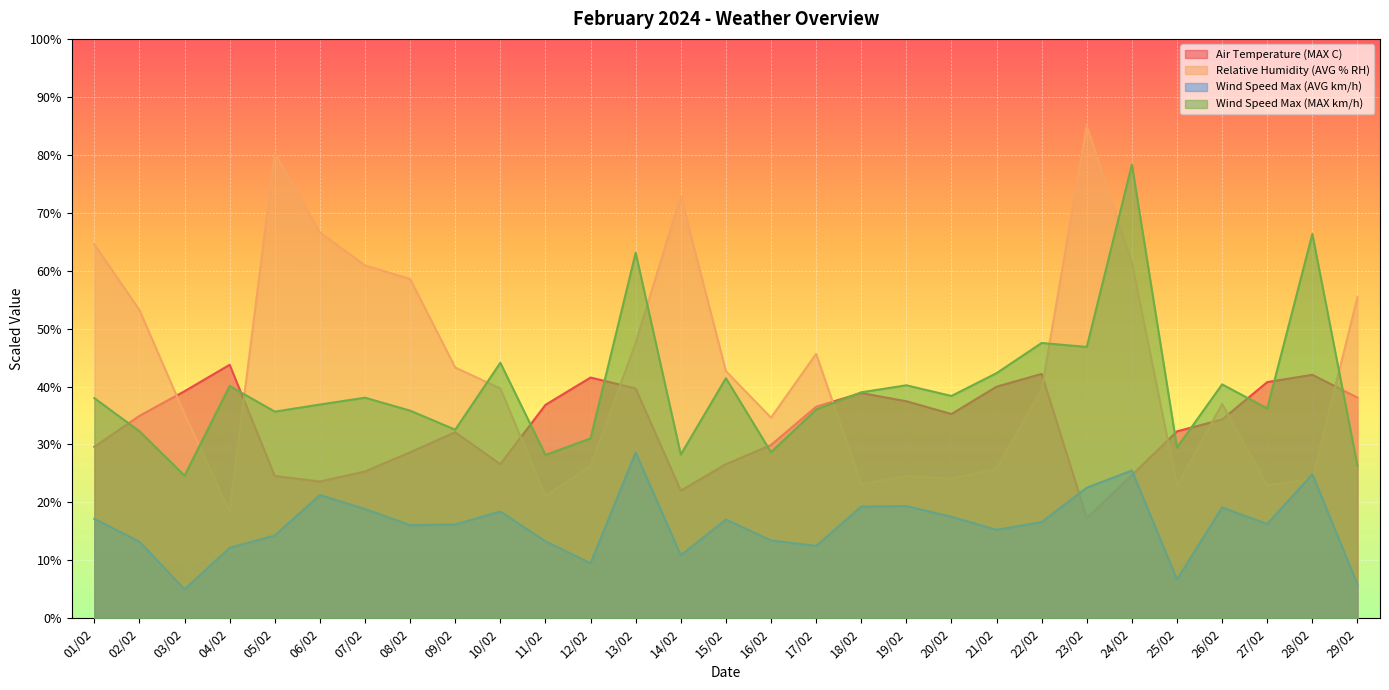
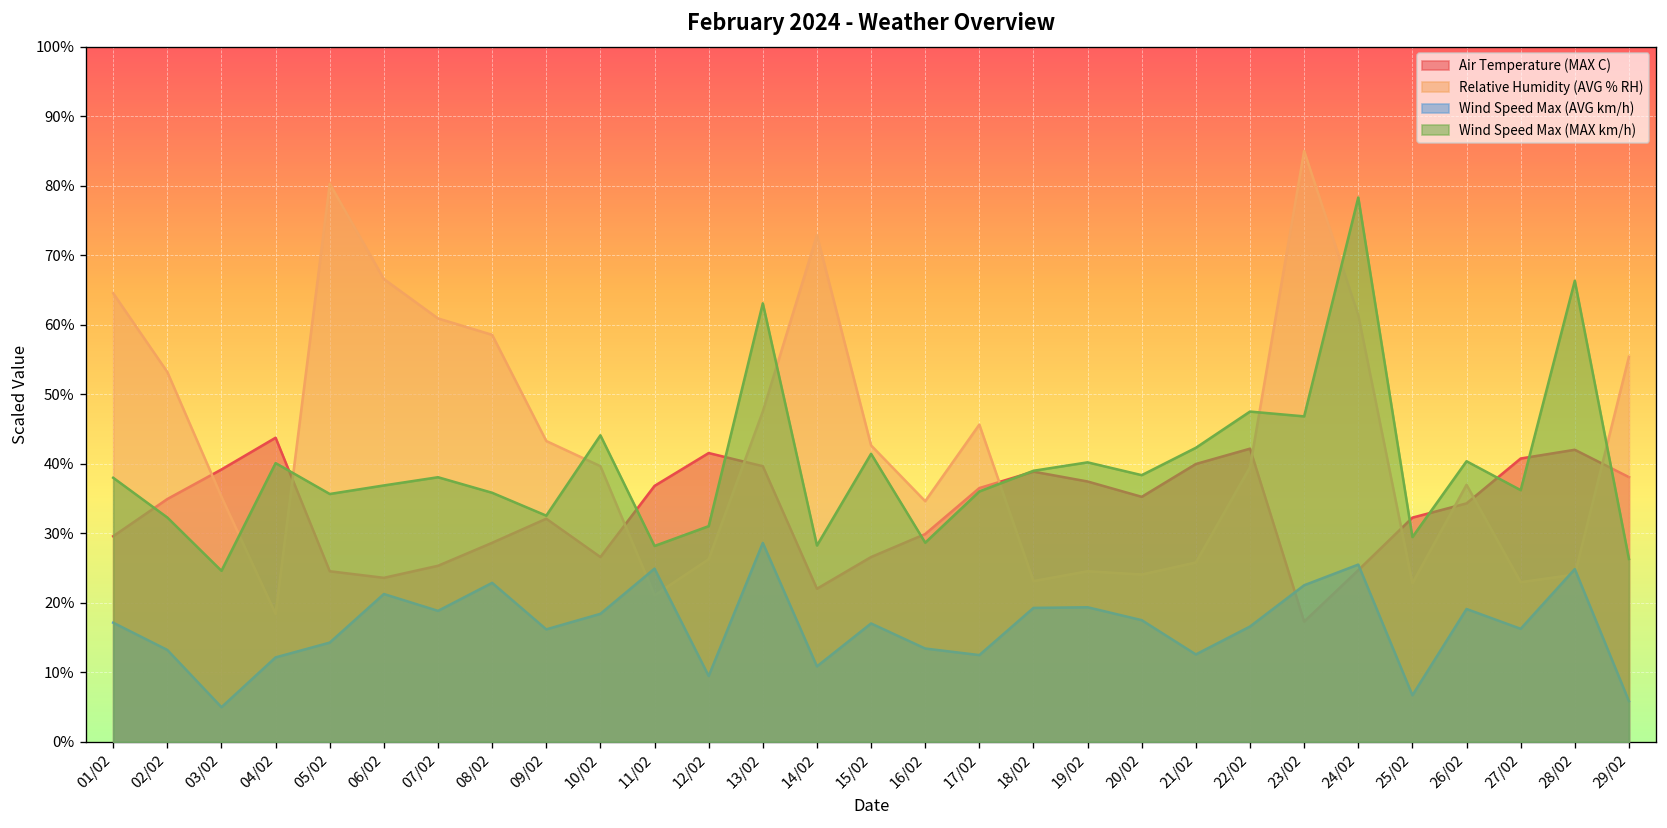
  {
    "Air Temperature (MAX C)": {
      "01/02": "30%",
      "02/02": "35%",
      "03/02": "39%",
      "04/02": "44%",
      "05/02": "25%",
      "06/02": "24%",
      "07/02": "25%",
      "08/02": "29%",
      "09/02": "32%",
      "10/02": "27%",
      "11/02": "37%",
      "12/02": "42%",
      "13/02": "40%",
      "14/02": "22%",
      "15/02": "27%",
      "16/02": "30%",
      "17/02": "37%",
      "19/02": "37%",
      "20/02": "35%",
      "21/02": "40%",
      "22/02": "42%",
      "23/02": "17%",
      "24/02": "25%",
      "25/02": "32%",
      "26/02": "34%",
      "27/02": "41%",
      "28/02": "42%",
      "29/02": "38%"
    },
    "Relative Humidity (AVG % RH)": {
      "01/02": "65%",
      "02/02": "53%",
      "03/02": "35%",
      "04/02": "18%",
      "05/02": "80%",
      "06/02": "67%",
      "07/02": "61%",
      "08/02": "59%",
      "09/02": "43%",
      "10/02": "40%",
      "11/02": "21%",
      "12/02": "26%",
      "13/02": "48%",
      "14/02": "73%",
      "15/02": "43%",
      "16/02": "35%",
      "17/02": "46%",
      "18/02": "23%",
      "19/02": "25%",
      "20/02": "24%",
      "21/02": "26%",
      "22/02": "40%",
      "23/02": "85%",
      "24/02": "61%",
      "25/02": "23%",
      "26/02": "37%",
      "27/02": "23%",
      "28/02": "24%",
      "29/02": "55%"
    },
    "Wind Speed Max (AVG km/h)": {
      "01/02": "17%",
      "02/02": "13%",
      "03/02": "5%",
      "04/02": "12%",
      "05/02": "14%",
      "06/02": "21%",
      "07/02": "19%",
-     "08/02": "16%",
+     "08/02": "23%",
      "09/02": "16%",
      "10/02": "18%",
-     "11/02": "13%",
+     "11/02": "25%",
      "12/02": "9%",
      "13/02": "29%",
      "14/02": "11%",
      "15/02": "17%",
      "16/02": "13%",
      "17/02": "12%",
      "18/02": "19%",
      "19/02": "19%",
      "20/02": "18%",
-     "21/02": "15%",
+     "21/02": "13%",
      "22/02": "17%",
      "23/02": "23%",
      "24/02": "26%",
      "25/02": "7%",
      "26/02": "19%",
      "27/02": "16%",
      "28/02": "25%",
      "29/02": "6%"
    },
    "Wind Speed Max (MAX km/h)": {
      "01/02": "38%",
      "02/02": "32%",
      "03/02": "25%",
      "04/02": "40%",
      "05/02": "36%",
      "06/02": "37%",
      "07/02": "38%",
      "08/02": "36%",
      "09/02": "33%",
      "10/02": "44%",
      "11/02": "28%",
      "12/02": "31%",
      "13/02": "63%",
      "14/02": "28%",
      "15/02": "41%",
      "16/02": "29%",
      "17/02": "36%",
      "19/02": "40%",
      "20/02": "38%",
      "21/02": "42%",
      "22/02": "48%",
      "23/02": "47%",
      "24/02": "78%",
      "25/02": "29%",
      "26/02": "40%",
      "27/02": "36%",
      "28/02": "66%",
      "29/02": "26%"
    }
  }
